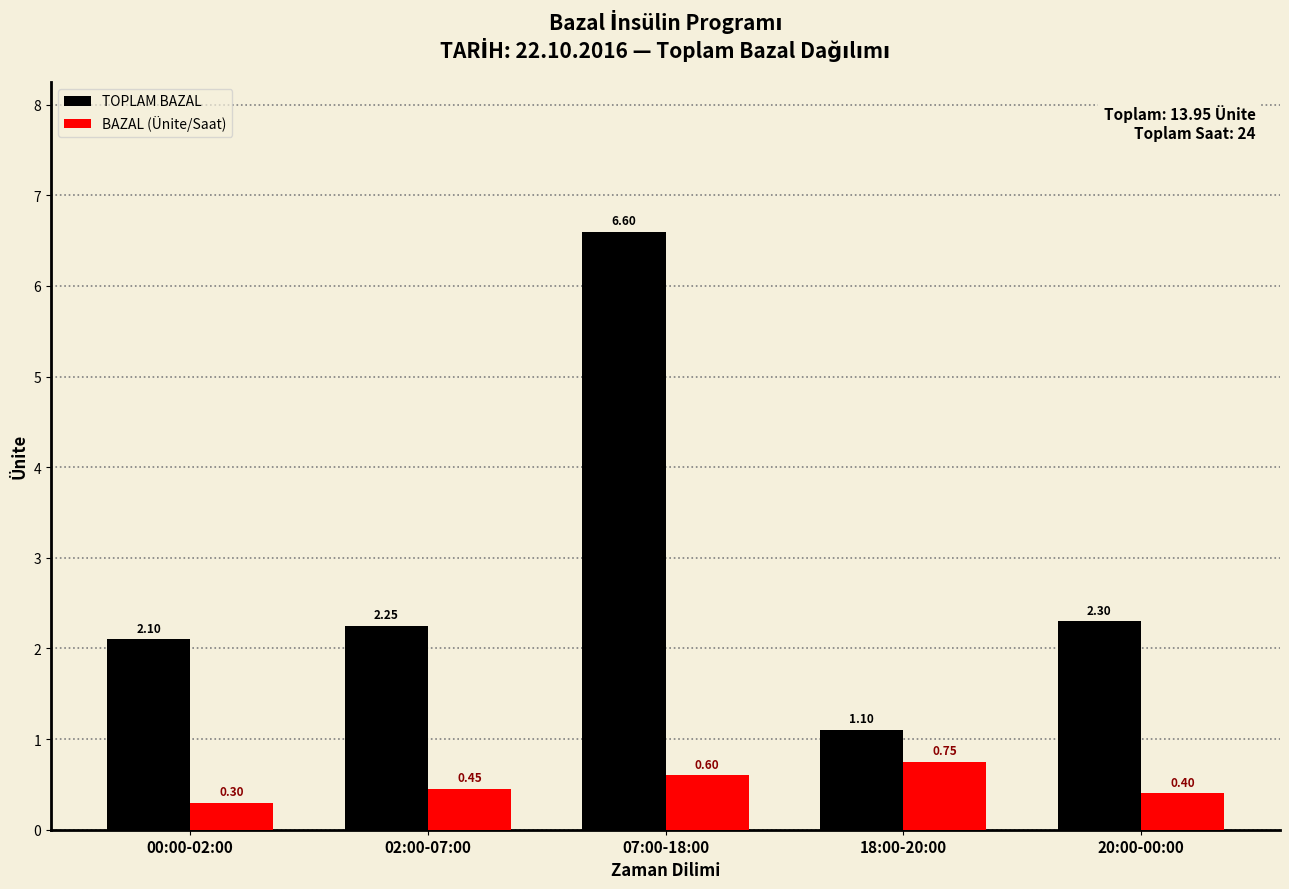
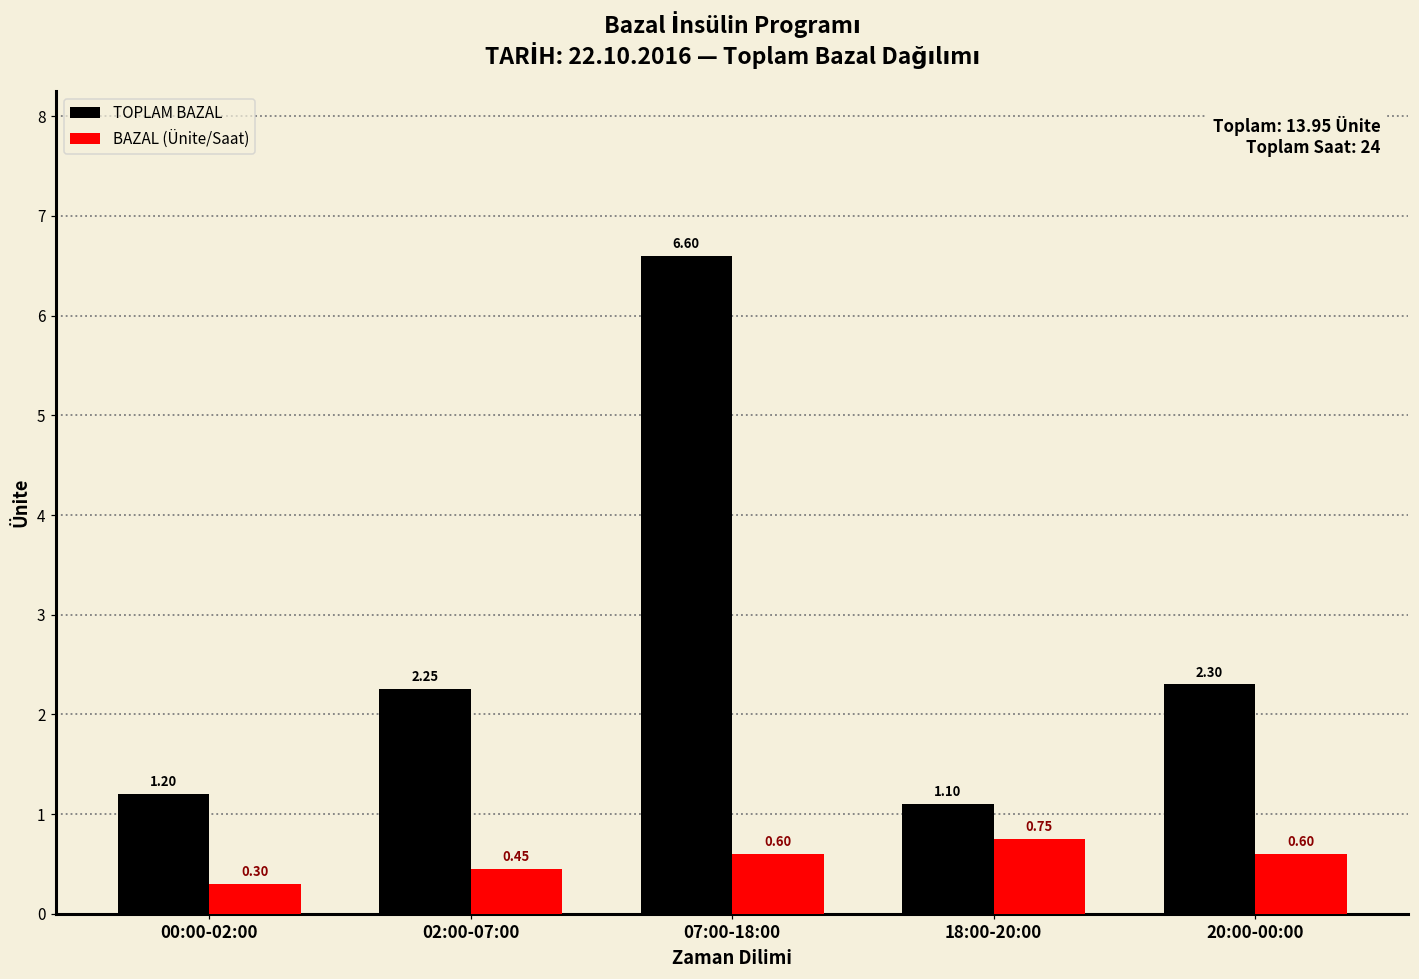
  {
    "TOPLAM BAZAL": {
-     "00:00-02:00": 2.10,
+     "00:00-02:00": 1.20,
      "02:00-07:00": 2.25,
      "07:00-18:00": 6.60,
      "18:00-20:00": 1.10,
      "20:00-00:00": 2.30
    },
    "BAZAL (Ünite/Saat)": {
      "00:00-02:00": 0.30,
      "02:00-07:00": 0.45,
      "07:00-18:00": 0.60,
      "18:00-20:00": 0.75,
-     "20:00-00:00": 0.40
+     "20:00-00:00": 0.60
    }
  }
